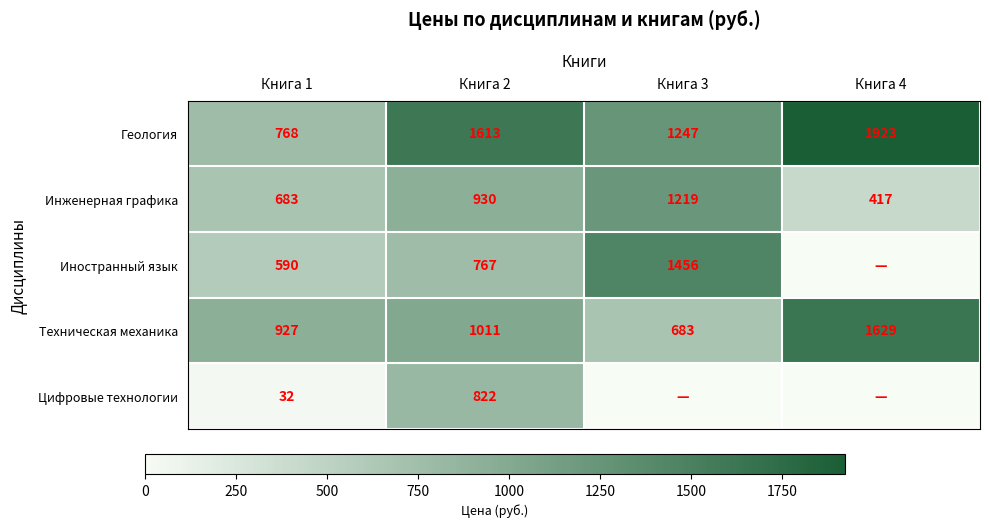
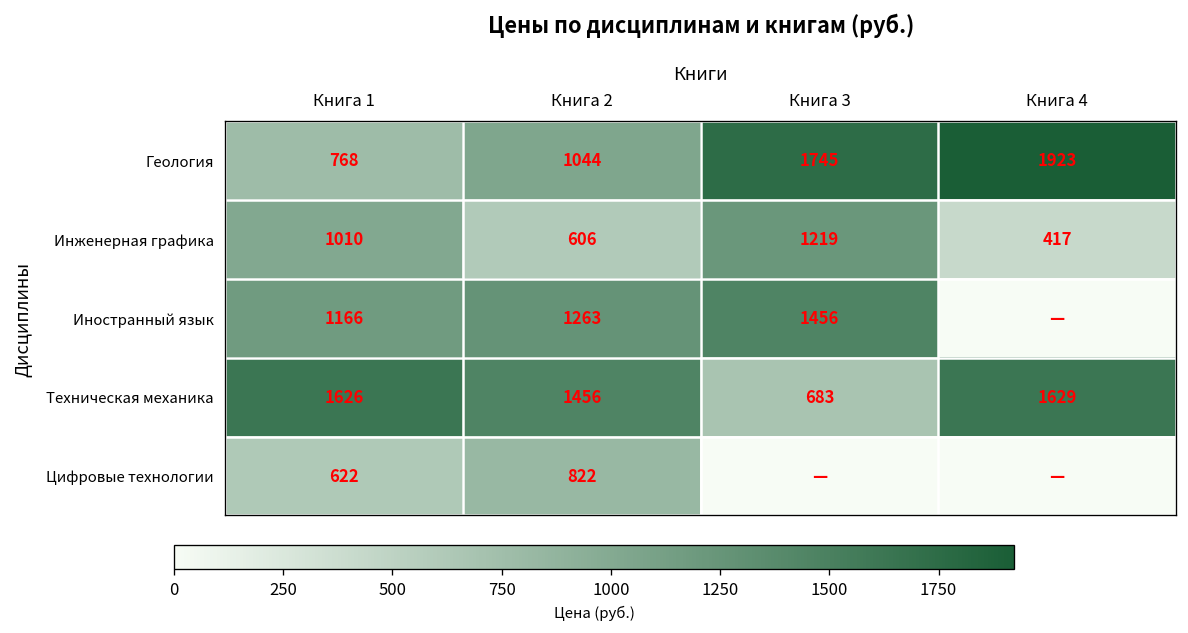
  {
    "Геология": {
      "Книга 1": 768,
-     "Книга 2": 1613,
-     "Книга 3": 1247,
+     "Книга 2": 1044,
+     "Книга 3": 1745,
      "Книга 4": 1923
    },
    "Инженерная графика": {
-     "Книга 1": 683,
-     "Книга 2": 930,
+     "Книга 1": 1010,
+     "Книга 2": 606,
      "Книга 3": 1219,
      "Книга 4": 417
    },
    "Иностранный язык": {
-     "Книга 1": 590,
-     "Книга 2": 767,
+     "Книга 1": 1166,
+     "Книга 2": 1263,
      "Книга 3": 1456
    },
    "Техническая механика": {
-     "Книга 1": 927,
-     "Книга 2": 1011,
+     "Книга 1": 1626,
+     "Книга 2": 1456,
      "Книга 3": 683,
      "Книга 4": 1629
    },
    "Цифровые технологии": {
-     "Книга 1": 32,
+     "Книга 1": 622,
      "Книга 2": 822
    }
  }
